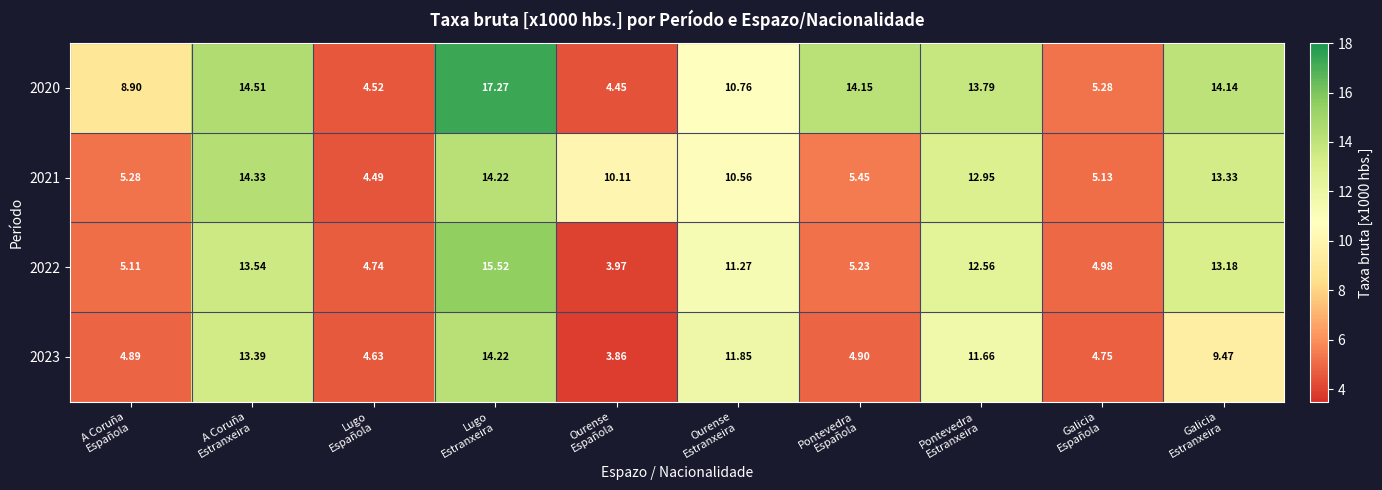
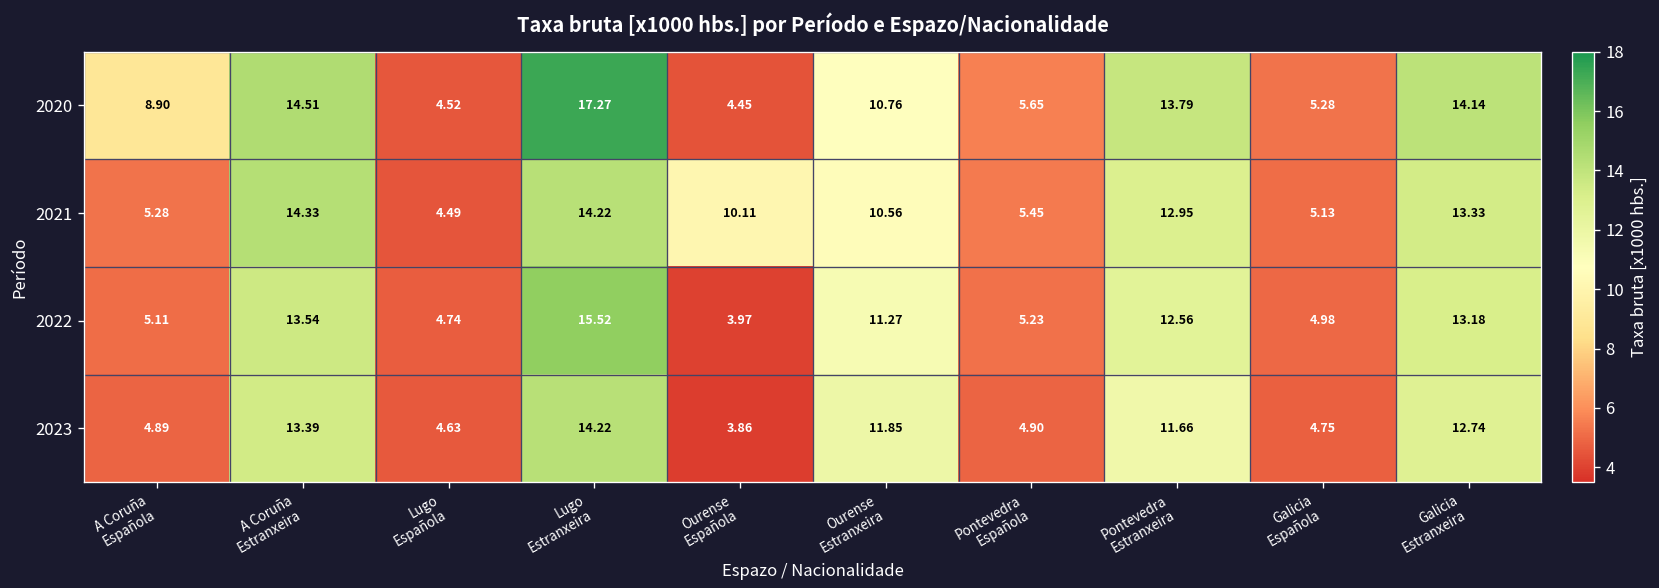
  {
    "2020": {
      "A Coruña Española": 8.90,
      "A Coruña Estranxeira": 14.51,
      "Lugo Española": 4.52,
      "Lugo Estranxeira": 17.27,
      "Ourense Española": 4.45,
      "Ourense Estranxeira": 10.76,
-     "Pontevedra Española": 14.15,
+     "Pontevedra Española": 5.65,
      "Pontevedra Estranxeira": 13.79,
      "Galicia Española": 5.28,
      "Galicia Estranxeira": 14.14
    },
    "2021": {
      "A Coruña Española": 5.28,
      "A Coruña Estranxeira": 14.33,
      "Lugo Española": 4.49,
      "Lugo Estranxeira": 14.22,
      "Ourense Española": 10.11,
      "Ourense Estranxeira": 10.56,
      "Pontevedra Española": 5.45,
      "Pontevedra Estranxeira": 12.95,
      "Galicia Española": 5.13,
      "Galicia Estranxeira": 13.33
    },
    "2022": {
      "A Coruña Española": 5.11,
      "A Coruña Estranxeira": 13.54,
      "Lugo Española": 4.74,
      "Lugo Estranxeira": 15.52,
      "Ourense Española": 3.97,
      "Ourense Estranxeira": 11.27,
      "Pontevedra Española": 5.23,
      "Pontevedra Estranxeira": 12.56,
      "Galicia Española": 4.98,
      "Galicia Estranxeira": 13.18
    },
    "2023": {
      "A Coruña Española": 4.89,
      "A Coruña Estranxeira": 13.39,
      "Lugo Española": 4.63,
      "Lugo Estranxeira": 14.22,
      "Ourense Española": 3.86,
      "Ourense Estranxeira": 11.85,
      "Pontevedra Española": 4.90,
      "Pontevedra Estranxeira": 11.66,
      "Galicia Española": 4.75,
-     "Galicia Estranxeira": 9.47
+     "Galicia Estranxeira": 12.74
    }
  }
